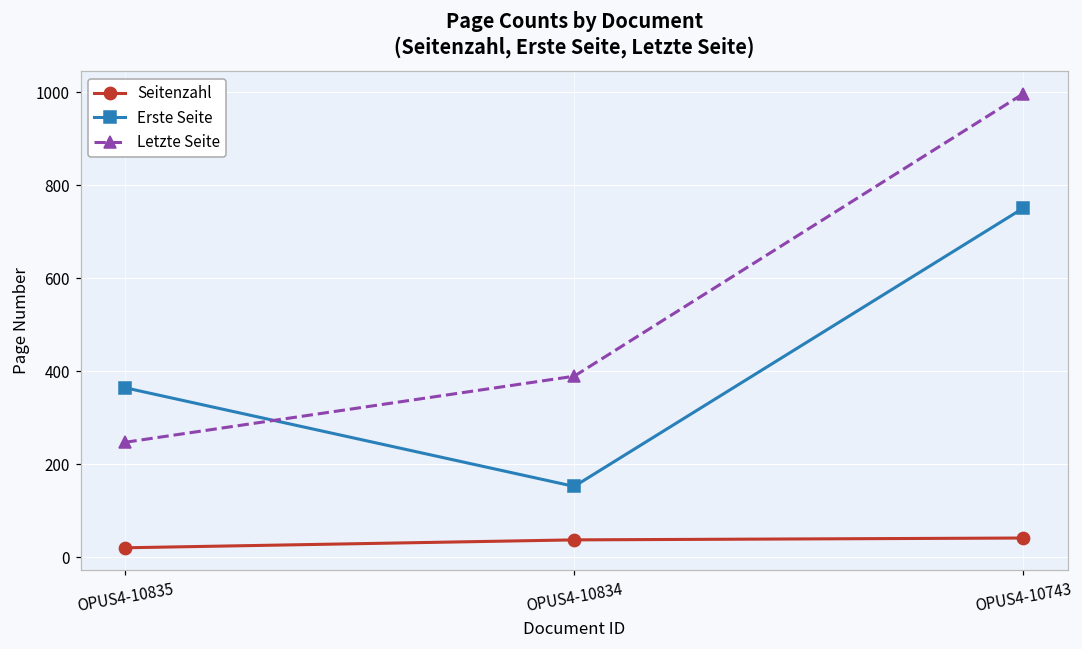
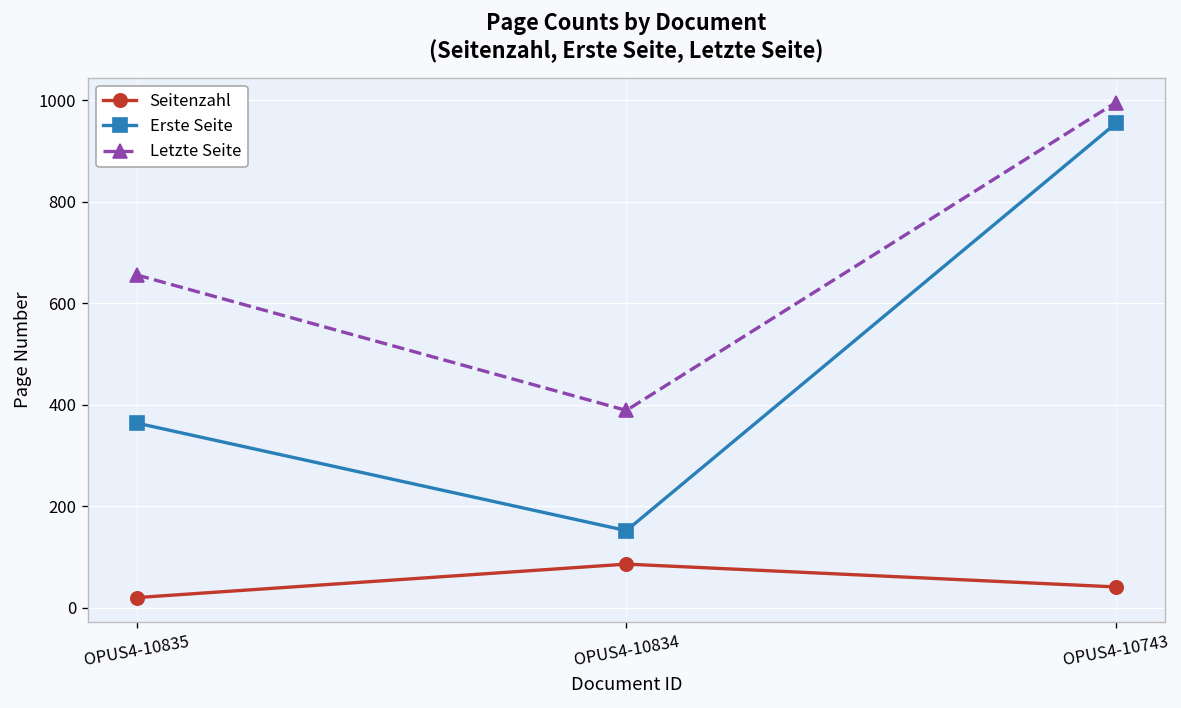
  {
    "Seitenzahl": {
      "OPUS4-10835": 20,
-     "OPUS4-10834": 40,
+     "OPUS4-10834": 90,
      "OPUS4-10743": 40
    },
    "Erste Seite": {
      "OPUS4-10835": 360,
      "OPUS4-10834": 150,
-     "OPUS4-10743": 750
+     "OPUS4-10743": 960
    },
    "Letzte Seite": {
-     "OPUS4-10835": 250,
+     "OPUS4-10835": 660,
      "OPUS4-10834": 390,
      "OPUS4-10743": 1000
    }
  }
